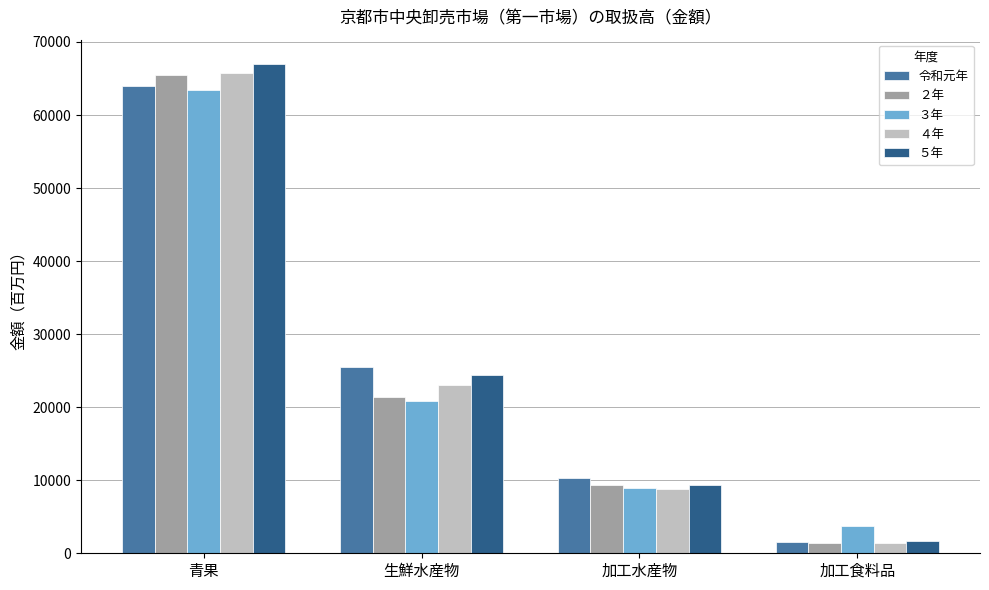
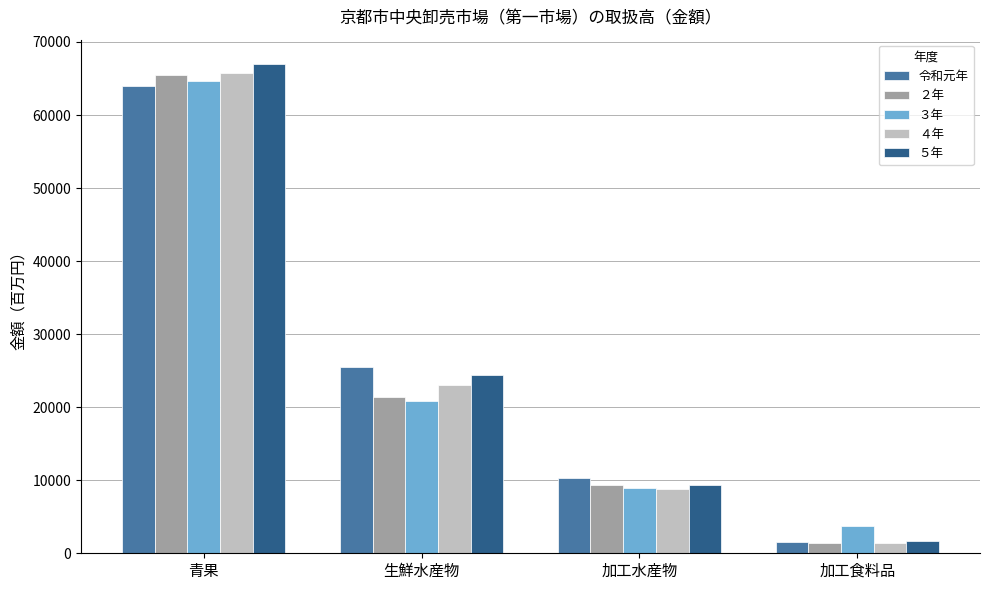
  {
    "３年": {
-     "青果": 63000,
+     "青果": 65000,
      "生鮮水産物": 21000,
      "加工水産物": 9000,
      "加工食料品": 4000
    }
  }
